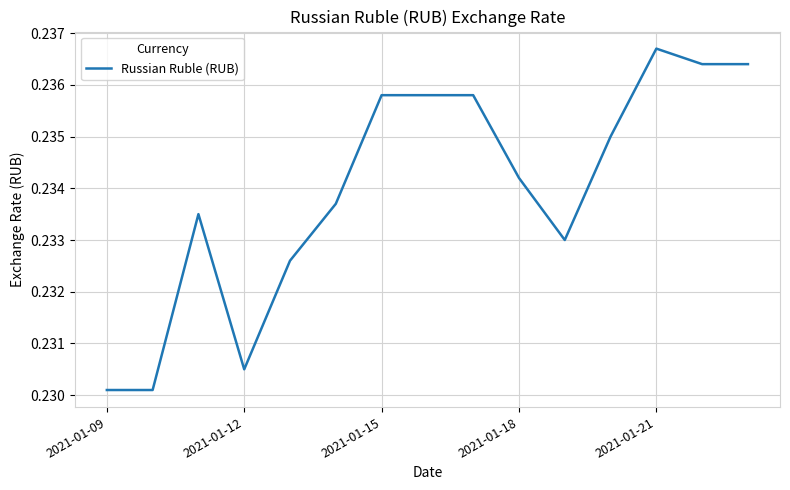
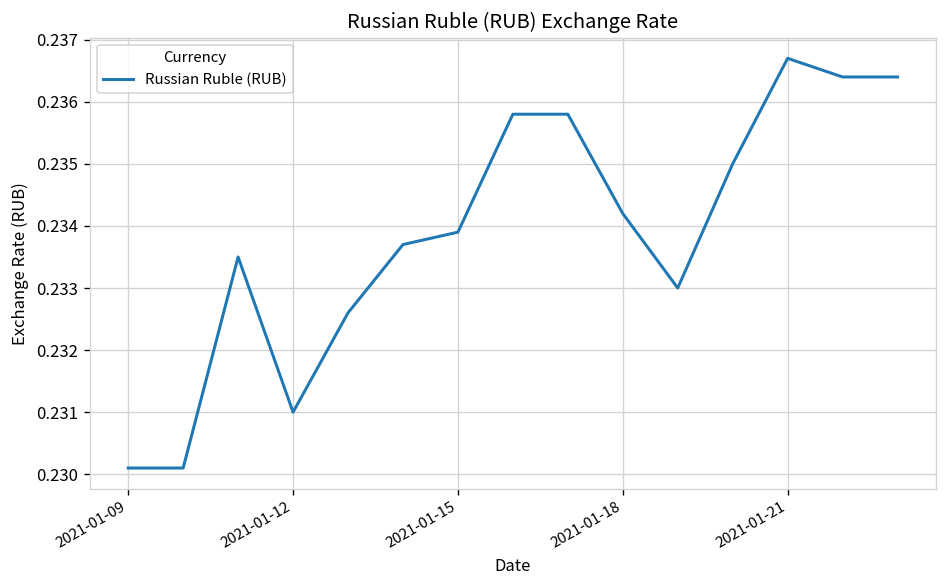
  {
    "2021-01-09": 0.2301,
-   "2021-01-12": 0.2305,
-   "2021-01-15": 0.2358,
+   "2021-01-12": 0.2310,
+   "2021-01-15": 0.2339,
    "2021-01-18": 0.2342,
    "2021-01-21": 0.2367
  }
